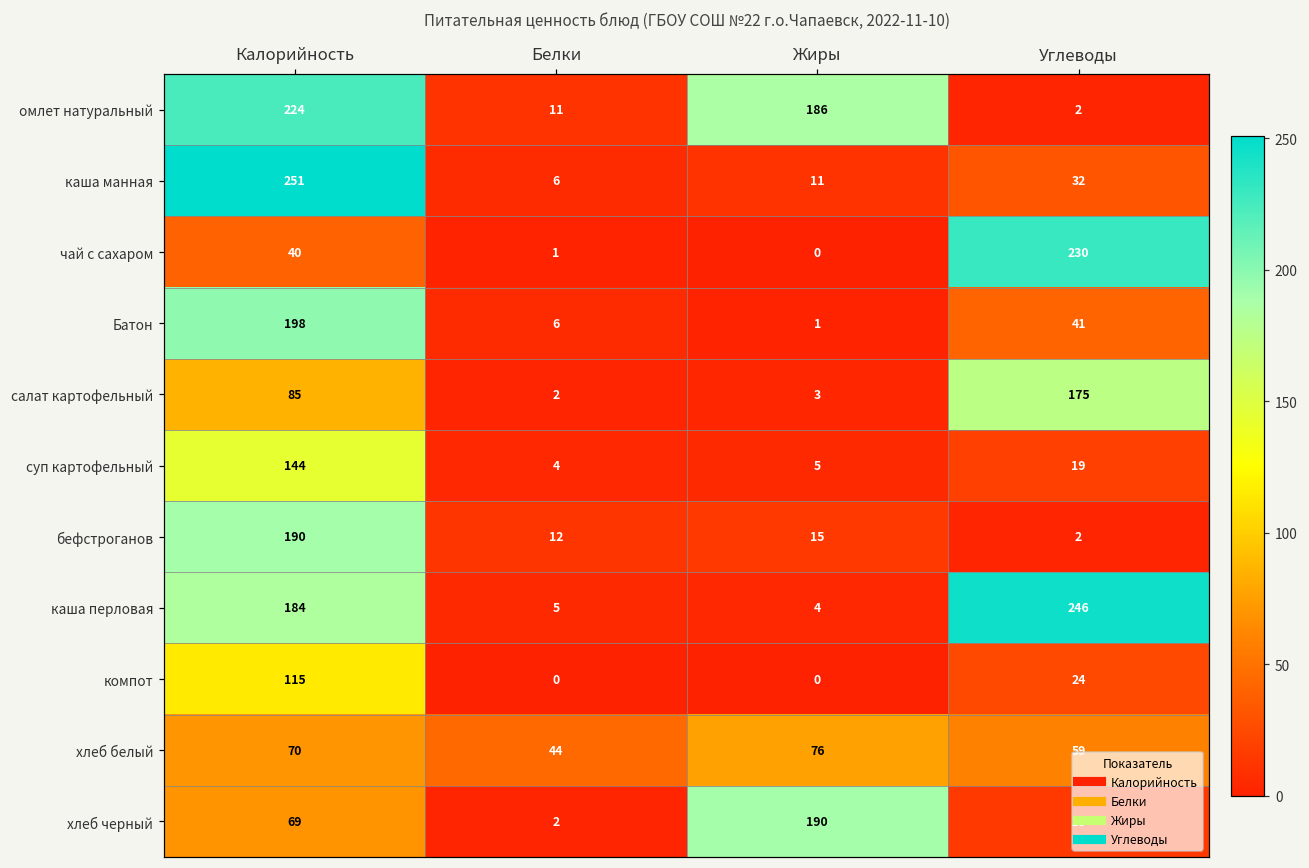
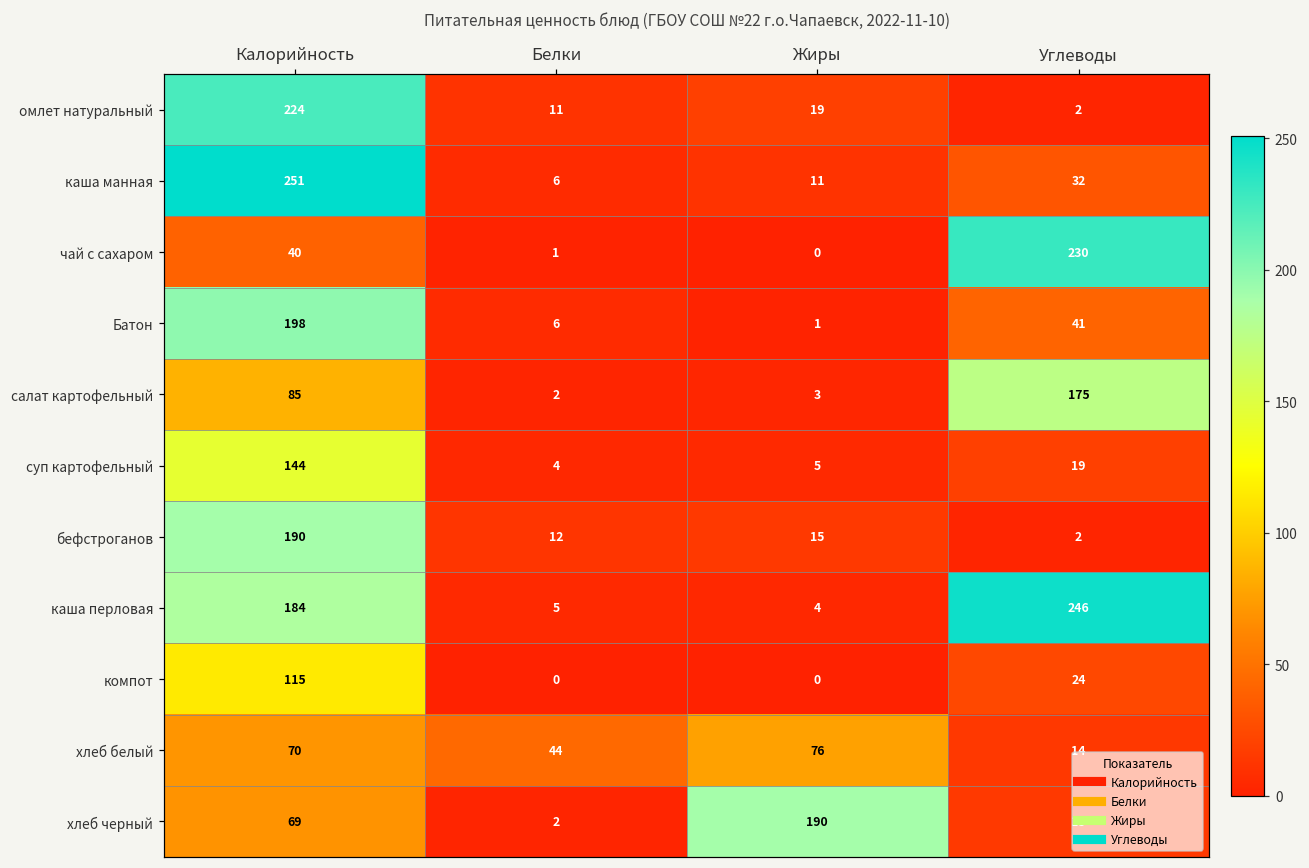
  {
    "омлет натуральный": {
      "Калорийность": 224,
      "Белки": 11,
-     "Жиры": 186,
+     "Жиры": 19,
      "Углеводы": 2
    },
    "каша манная": {
      "Калорийность": 251,
      "Белки": 6,
      "Жиры": 11,
      "Углеводы": 32
    },
    "чай с сахаром": {
      "Калорийность": 40,
      "Белки": 1,
      "Жиры": 0,
      "Углеводы": 230
    },
    "Батон": {
      "Калорийность": 198,
      "Белки": 6,
      "Жиры": 1,
      "Углеводы": 41
    },
    "салат картофельный": {
      "Калорийность": 85,
      "Белки": 2,
      "Жиры": 3,
      "Углеводы": 175
    },
    "суп картофельный": {
      "Калорийность": 144,
      "Белки": 4,
      "Жиры": 5,
      "Углеводы": 19
    },
    "бефстроганов": {
      "Калорийность": 190,
      "Белки": 12,
      "Жиры": 15,
      "Углеводы": 2
    },
    "каша перловая": {
      "Калорийность": 184,
      "Белки": 5,
      "Жиры": 4,
      "Углеводы": 246
    },
    "компот": {
      "Калорийность": 115,
      "Белки": 0,
      "Жиры": 0,
      "Углеводы": 24
    },
    "хлеб белый": {
      "Калорийность": 70,
      "Белки": 44,
      "Жиры": 76,
-     "Углеводы": 59
+     "Углеводы": 14
    },
    "хлеб черный": {
      "Калорийность": 69,
      "Белки": 2,
      "Жиры": 190
    }
  }
